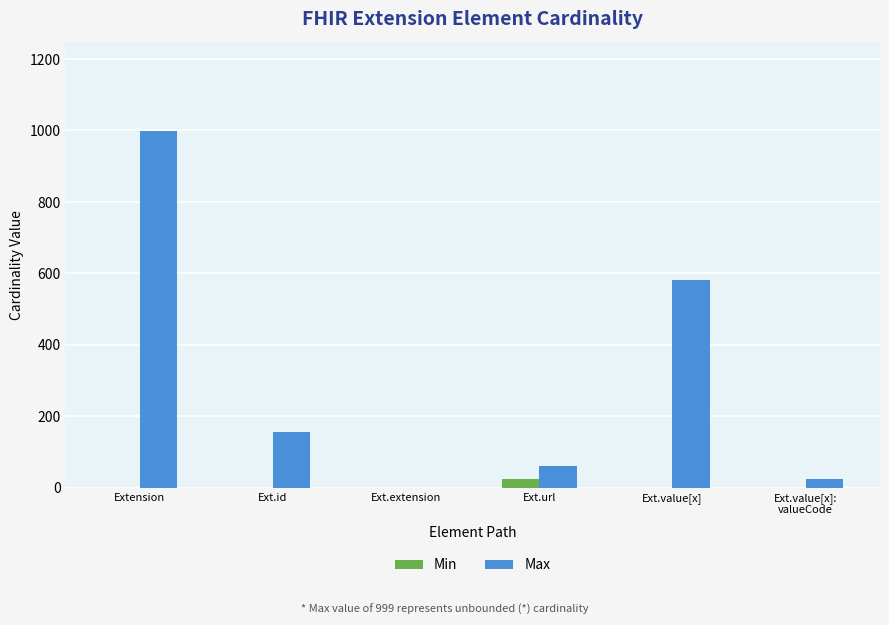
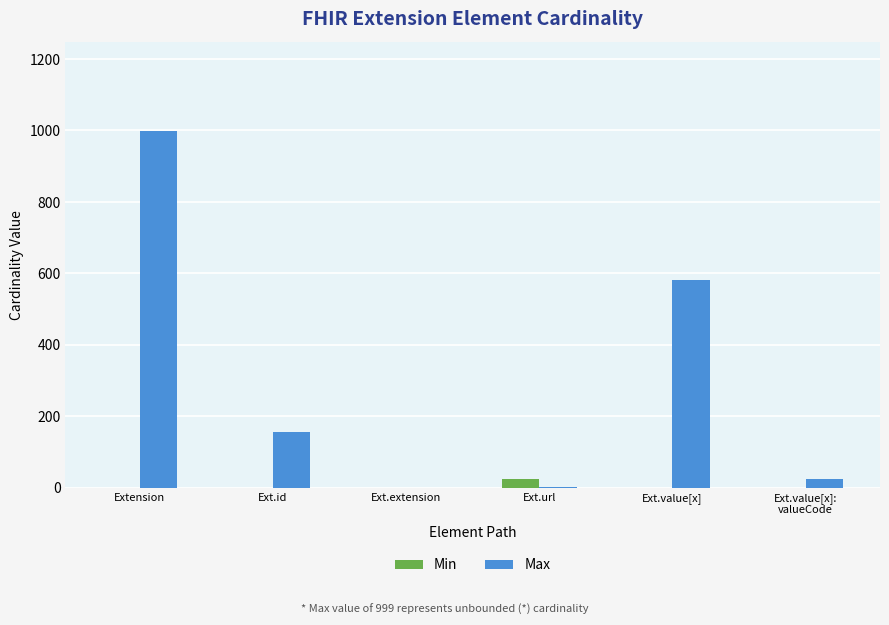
  {
    "Min": {
      "Extension": 0,
      "Ext.id": 0,
      "Ext.extension": 0,
      "Ext.url": 30,
      "Ext.value[x]": 0,
      "Ext.value[x]: valueCode": 0
    },
    "Max": {
      "Extension": 1000,
      "Ext.id": 160,
      "Ext.extension": 0,
-     "Ext.url": 60,
+     "Ext.url": 0,
      "Ext.value[x]": 580,
      "Ext.value[x]: valueCode": 30
    }
  }
